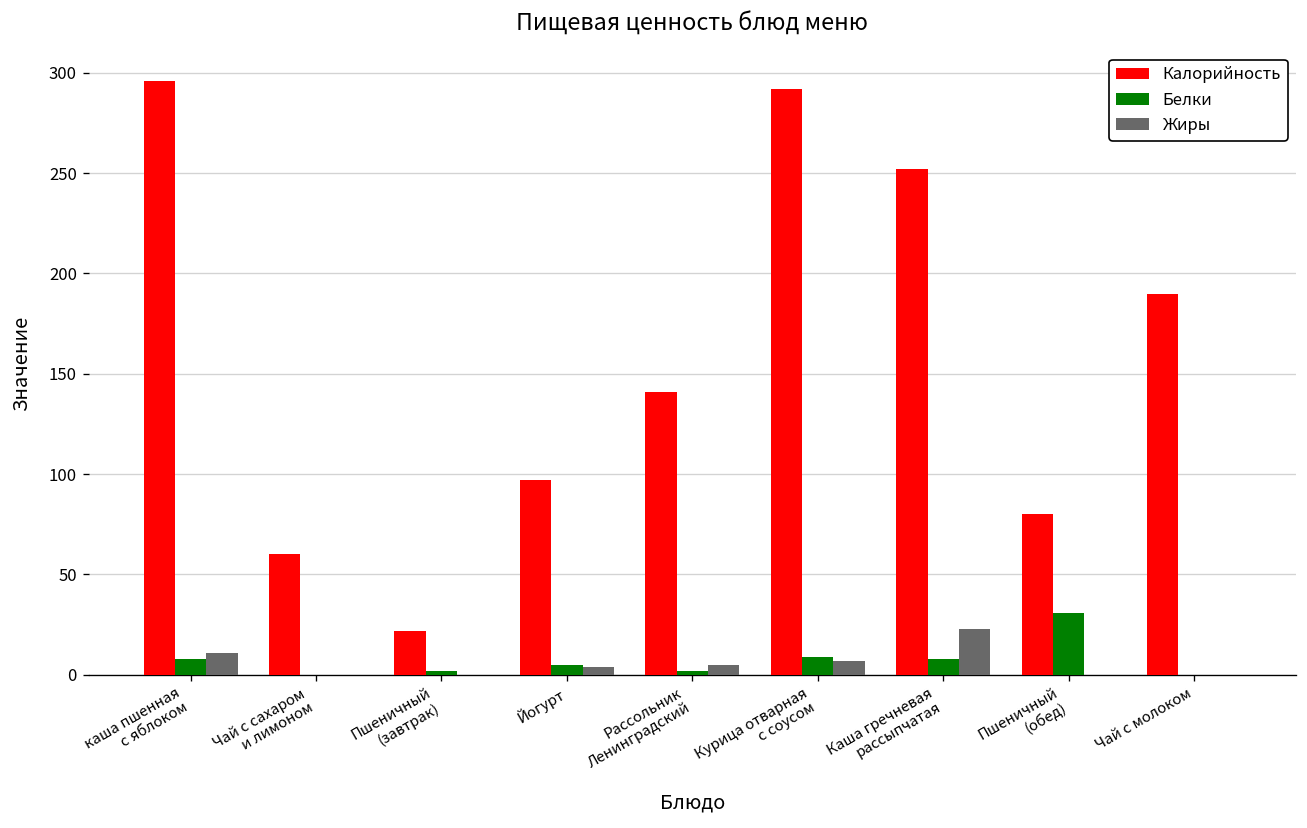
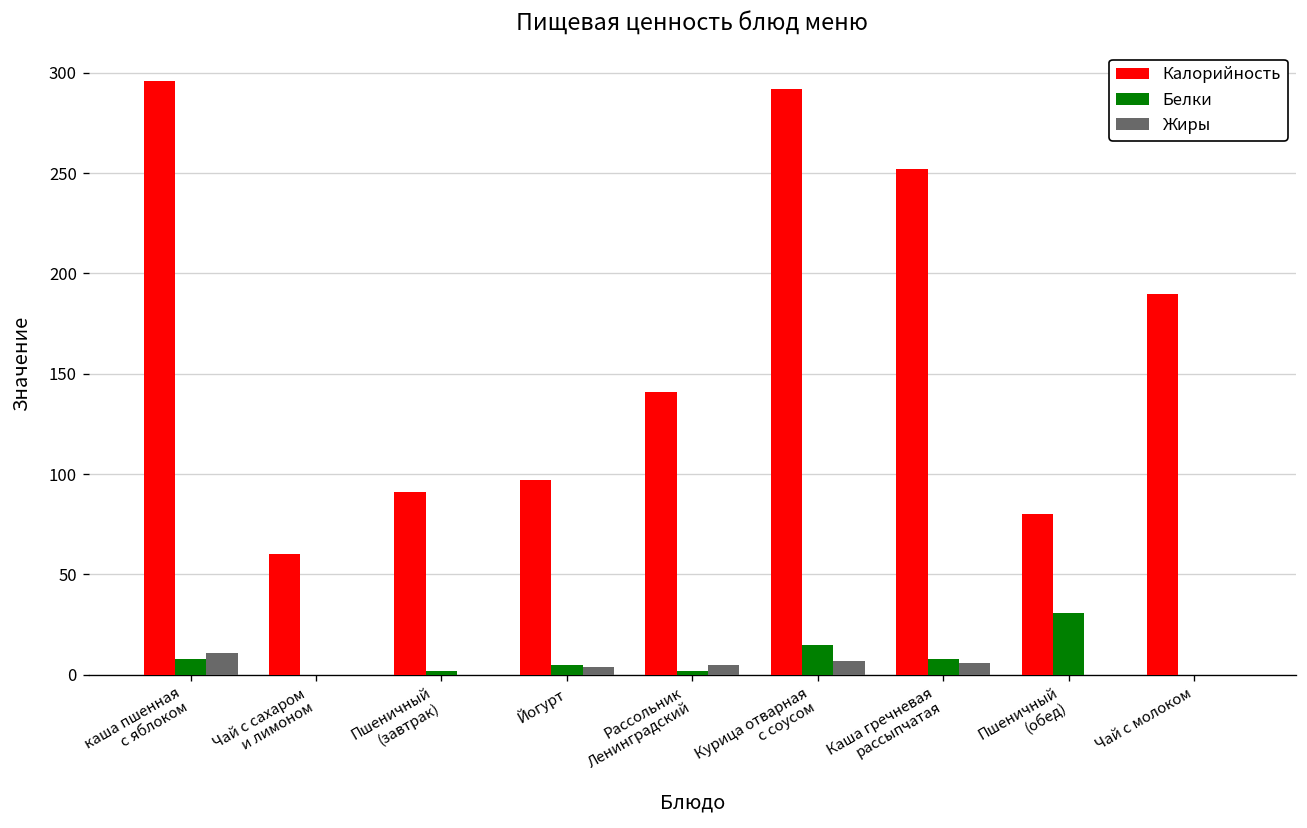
  {
    "Калорийность": {
      "каша пшенная с яблоком": 296,
      "Чай с сахаром и лимоном": 60,
-     "Пшеничный (завтрак)": 22,
+     "Пшеничный (завтрак)": 91,
      "Йогурт": 97,
      "Рассольник Ленинградский": 141,
      "Курица отварная с соусом": 292,
      "Каша гречневая рассыпчатая": 252,
      "Пшеничный (обед)": 80,
      "Чай с молоком": 190
    },
    "Белки": {
      "каша пшенная с яблоком": 8,
      "Чай с сахаром и лимоном": 0,
      "Пшеничный (завтрак)": 2,
      "Йогурт": 5,
      "Рассольник Ленинградский": 2,
-     "Курица отварная с соусом": 9,
+     "Курица отварная с соусом": 15,
      "Каша гречневая рассыпчатая": 8,
      "Пшеничный (обед)": 31,
      "Чай с молоком": 0
    },
    "Жиры": {
      "каша пшенная с яблоком": 11,
      "Чай с сахаром и лимоном": 0,
      "Пшеничный (завтрак)": 0,
      "Йогурт": 4,
      "Рассольник Ленинградский": 5,
      "Курица отварная с соусом": 7,
-     "Каша гречневая рассыпчатая": 23,
+     "Каша гречневая рассыпчатая": 6,
      "Пшеничный (обед)": 0,
      "Чай с молоком": 0
    }
  }
